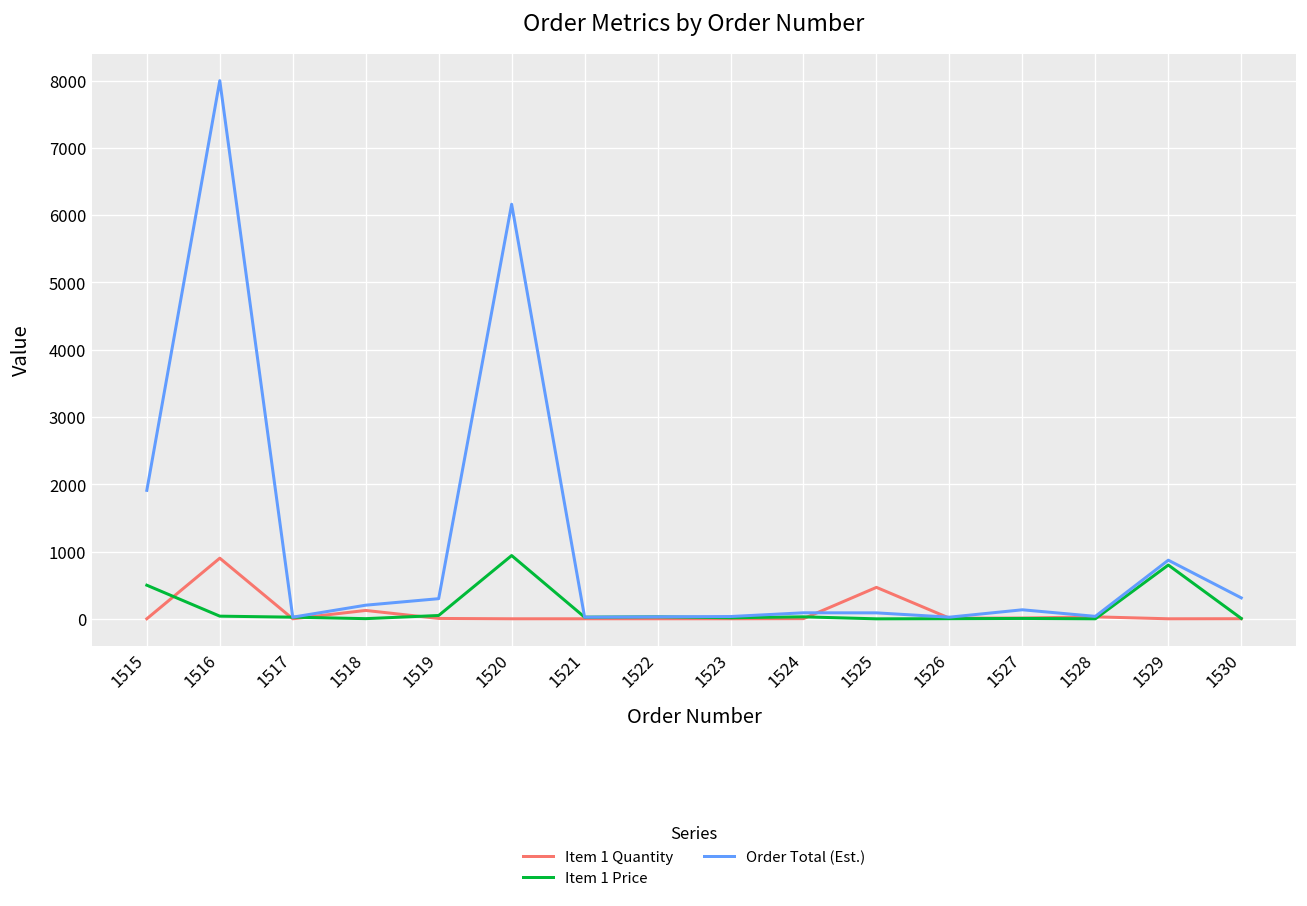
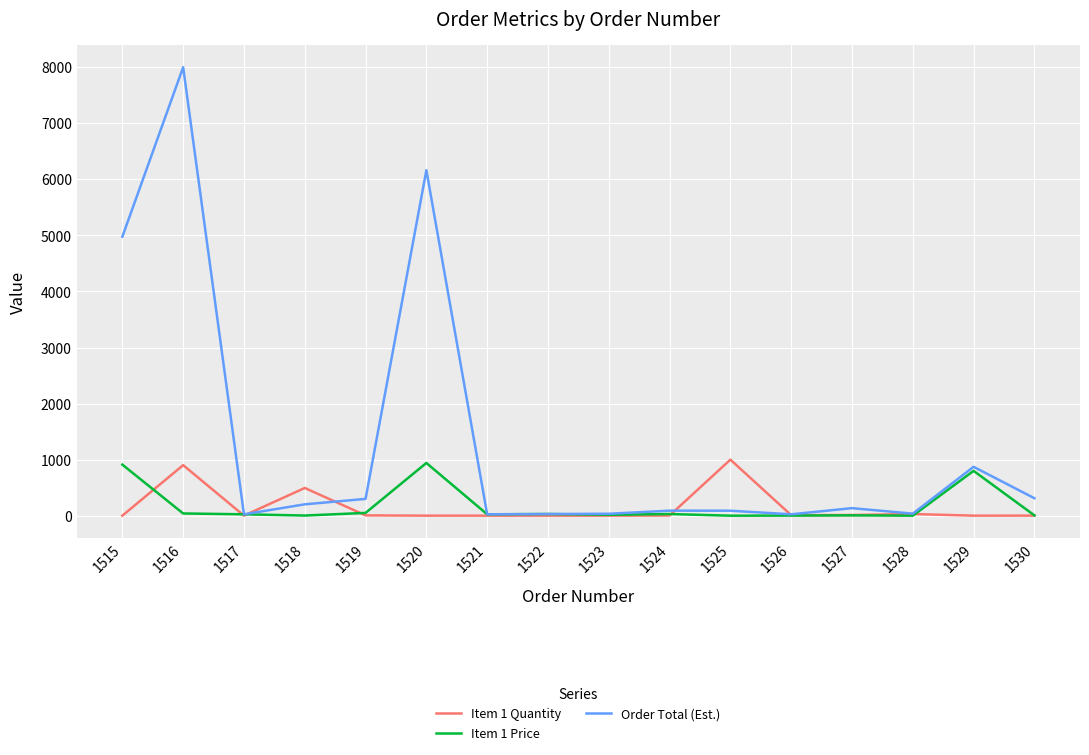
  {
    "Item 1 Quantity": {
      "1515": 0,
      "1516": 900,
-     "1518": 100,
+     "1518": 500,
      "1520": 0,
-     "1525": 500,
+     "1525": 1000,
      "1529": 0
    },
    "Item 1 Price": {
-     "1515": 500,
+     "1515": 900,
      "1516": 0,
      "1518": 0,
      "1520": 900,
      "1525": 0,
      "1529": 800
    },
    "Order Total (Est.)": {
-     "1515": 1900,
+     "1515": 5000,
      "1516": 8000,
      "1518": 200,
      "1519": 300,
      "1520": 6200,
      "1524": 100,
      "1525": 100,
      "1527": 100,
      "1529": 900,
      "1530": 300
    }
  }
